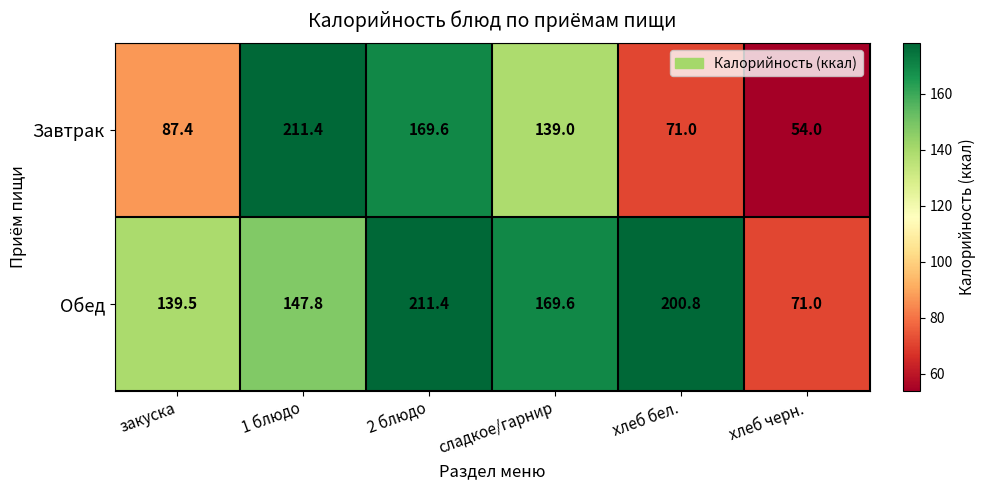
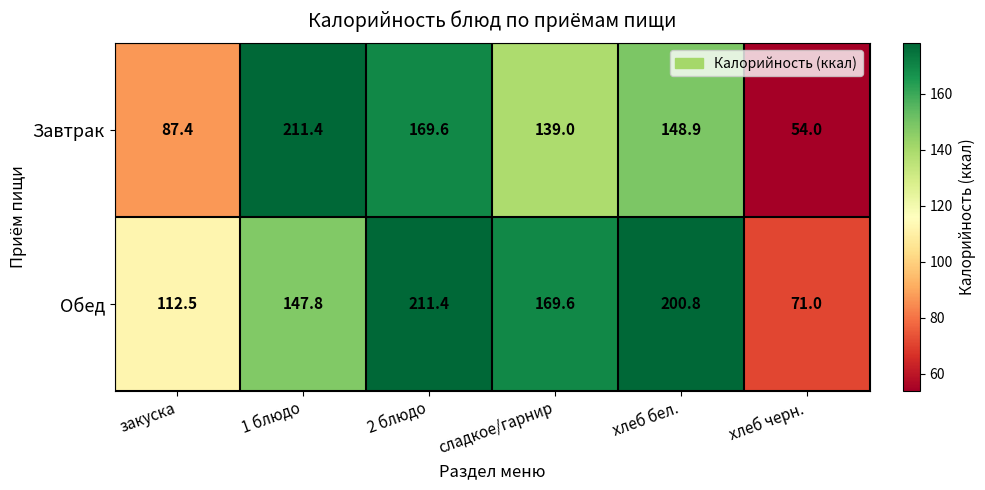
  {
    "Завтрак": {
      "закуска": 87.4,
      "1 блюдо": 211.4,
      "2 блюдо": 169.6,
      "сладкое/гарнир": 139.0,
-     "хлеб бел.": 71.0,
+     "хлеб бел.": 148.9,
      "хлеб черн.": 54.0
    },
    "Обед": {
-     "закуска": 139.5,
+     "закуска": 112.5,
      "1 блюдо": 147.8,
      "2 блюдо": 211.4,
      "сладкое/гарнир": 169.6,
      "хлеб бел.": 200.8,
      "хлеб черн.": 71.0
    }
  }
